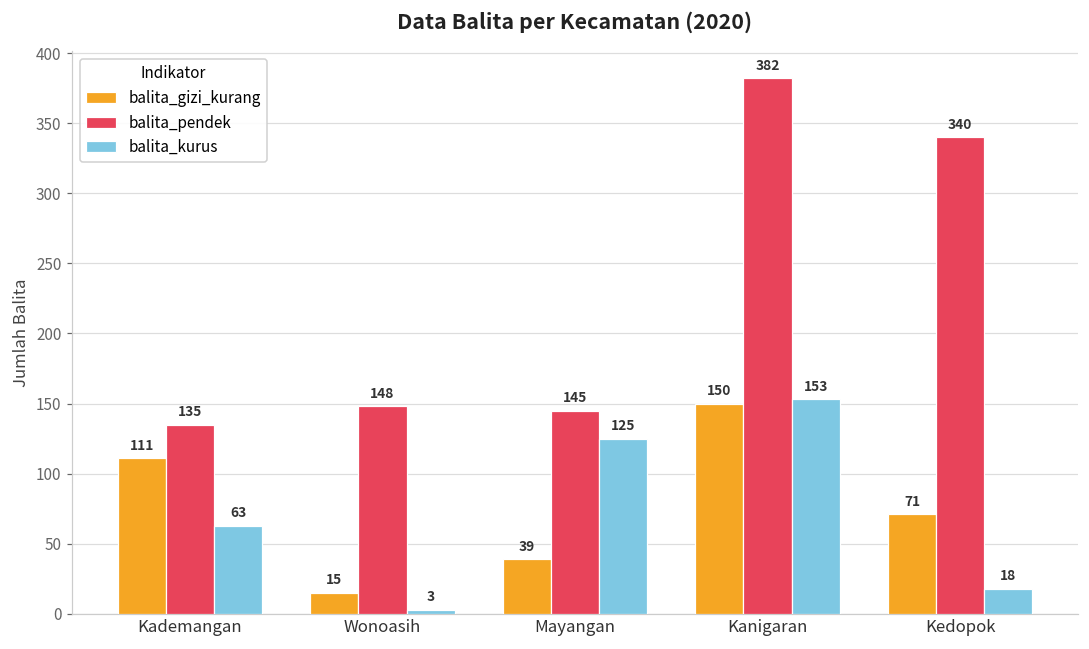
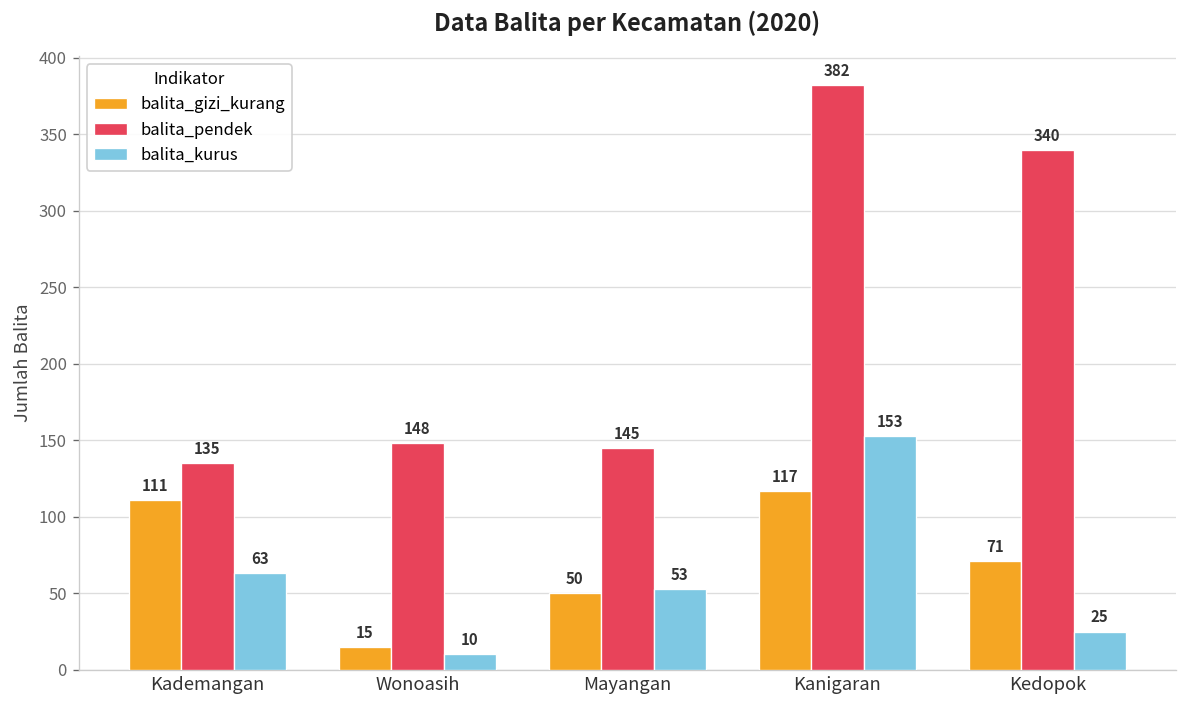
  {
    "balita_gizi_kurang": {
      "Kademangan": 111,
      "Wonoasih": 15,
-     "Mayangan": 39,
-     "Kanigaran": 150,
+     "Mayangan": 50,
+     "Kanigaran": 117,
      "Kedopok": 71
    },
    "balita_pendek": {
      "Kademangan": 135,
      "Wonoasih": 148,
      "Mayangan": 145,
      "Kanigaran": 382,
      "Kedopok": 340
    },
    "balita_kurus": {
      "Kademangan": 63,
-     "Wonoasih": 3,
-     "Mayangan": 125,
+     "Wonoasih": 10,
+     "Mayangan": 53,
      "Kanigaran": 153,
-     "Kedopok": 18
+     "Kedopok": 25
    }
  }
